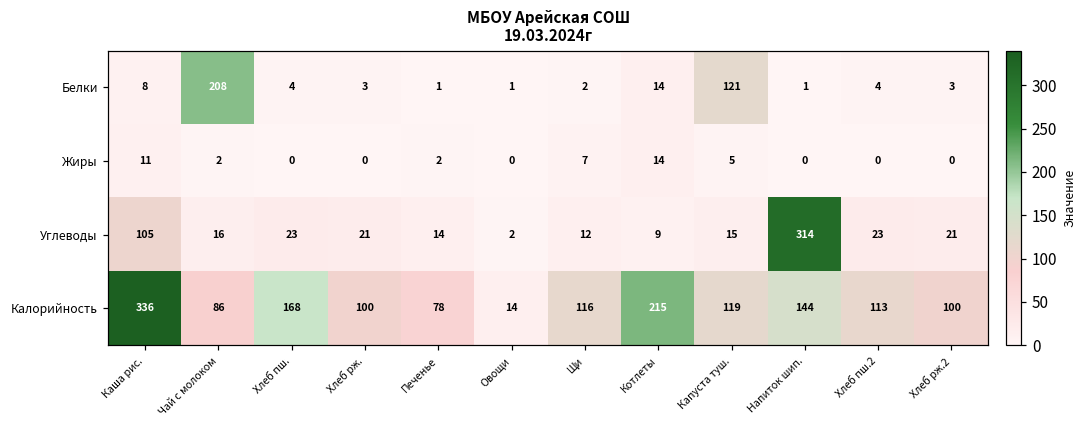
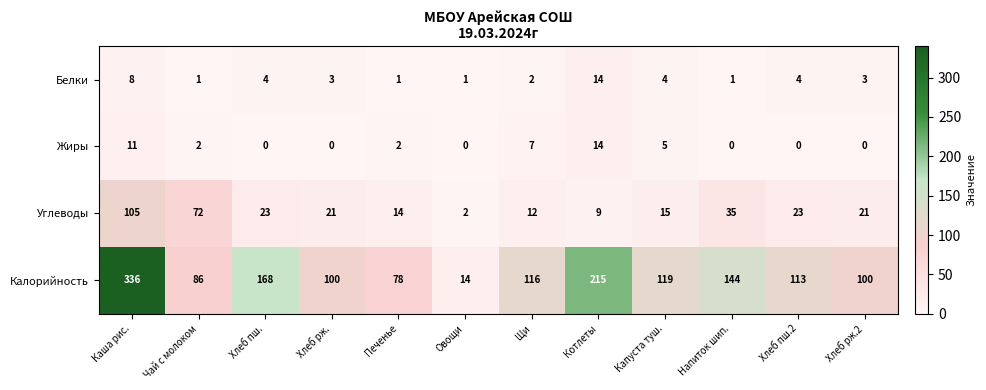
  {
    "Белки": {
      "Каша рис.": 8,
-     "Чай с молоком": 208,
+     "Чай с молоком": 1,
      "Хлеб пш.": 4,
      "Хлеб рж.": 3,
      "Печенье": 1,
      "Овощи": 1,
      "Щи": 2,
      "Котлеты": 14,
-     "Капуста туш.": 121,
+     "Капуста туш.": 4,
      "Напиток шип.": 1,
      "Хлеб пш.2": 4,
      "Хлеб рж.2": 3
    },
    "Жиры": {
      "Каша рис.": 11,
      "Чай с молоком": 2,
      "Хлеб пш.": 0,
      "Хлеб рж.": 0,
      "Печенье": 2,
      "Овощи": 0,
      "Щи": 7,
      "Котлеты": 14,
      "Капуста туш.": 5,
      "Напиток шип.": 0,
      "Хлеб пш.2": 0,
      "Хлеб рж.2": 0
    },
    "Углеводы": {
      "Каша рис.": 105,
-     "Чай с молоком": 16,
+     "Чай с молоком": 72,
      "Хлеб пш.": 23,
      "Хлеб рж.": 21,
      "Печенье": 14,
      "Овощи": 2,
      "Щи": 12,
      "Котлеты": 9,
      "Капуста туш.": 15,
-     "Напиток шип.": 314,
+     "Напиток шип.": 35,
      "Хлеб пш.2": 23,
      "Хлеб рж.2": 21
    },
    "Калорийность": {
      "Каша рис.": 336,
      "Чай с молоком": 86,
      "Хлеб пш.": 168,
      "Хлеб рж.": 100,
      "Печенье": 78,
      "Овощи": 14,
      "Щи": 116,
      "Котлеты": 215,
      "Капуста туш.": 119,
      "Напиток шип.": 144,
      "Хлеб пш.2": 113,
      "Хлеб рж.2": 100
    }
  }
